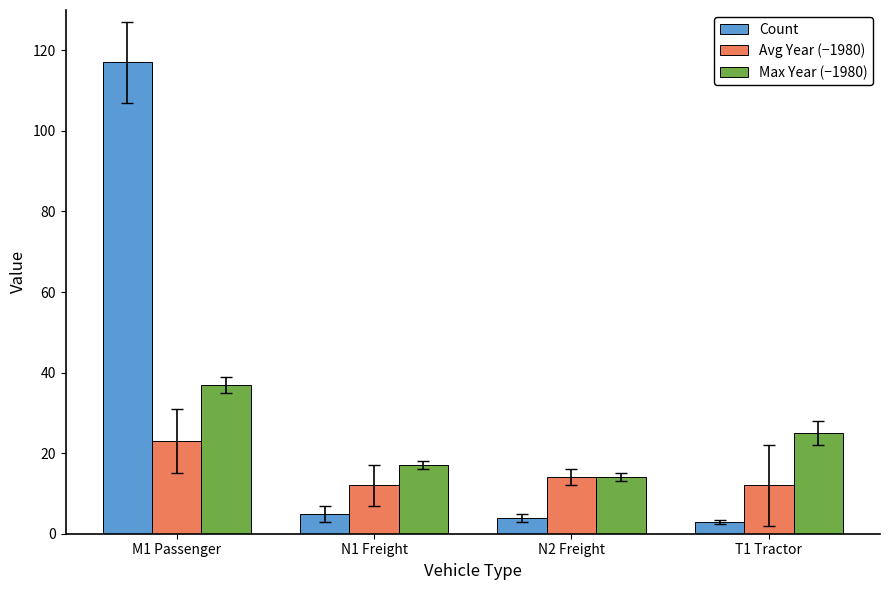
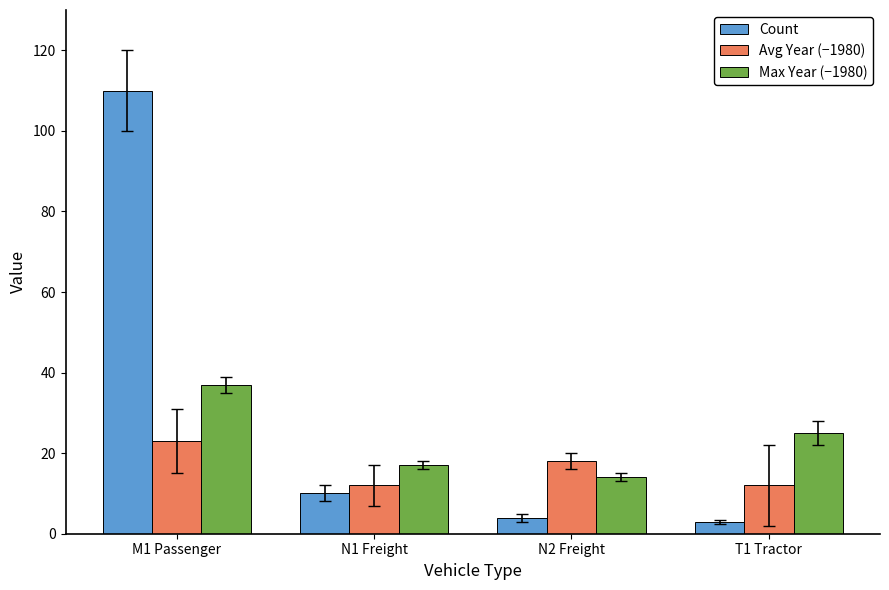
  {
    "Count": {
-     "M1 Passenger": 117,
-     "N1 Freight": 5,
+     "M1 Passenger": 110,
+     "N1 Freight": 10,
      "N2 Freight": 4,
      "T1 Tractor": 3
    },
    "Avg Year (−1980)": {
      "M1 Passenger": 23,
      "N1 Freight": 12,
-     "N2 Freight": 14,
+     "N2 Freight": 18,
      "T1 Tractor": 12
    },
    "Max Year (−1980)": {
      "M1 Passenger": 37,
      "N1 Freight": 17,
      "N2 Freight": 14,
      "T1 Tractor": 25
    }
  }
